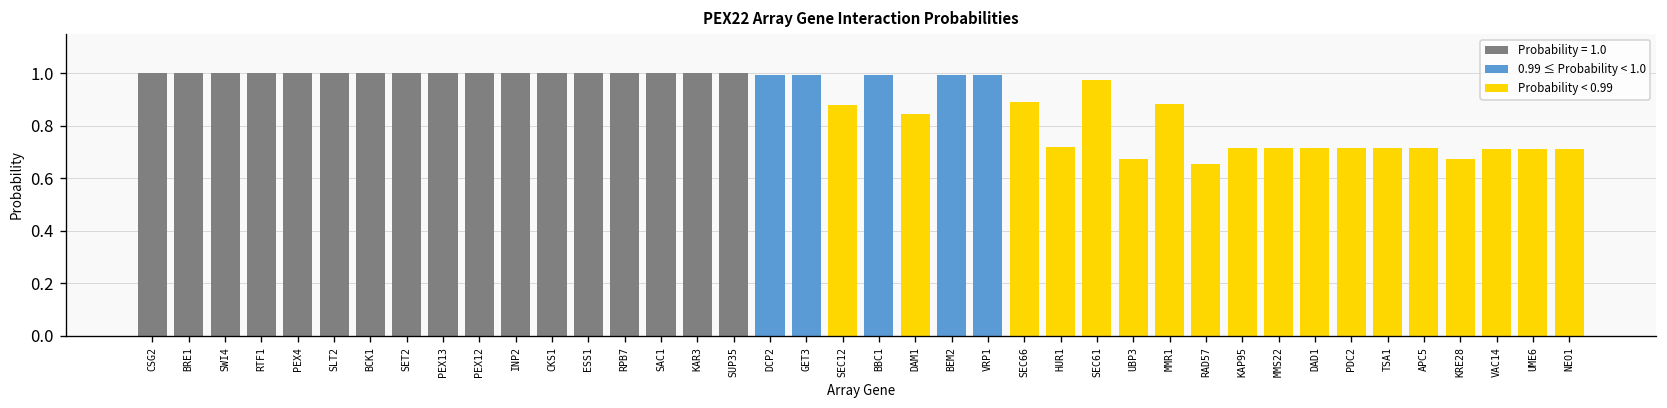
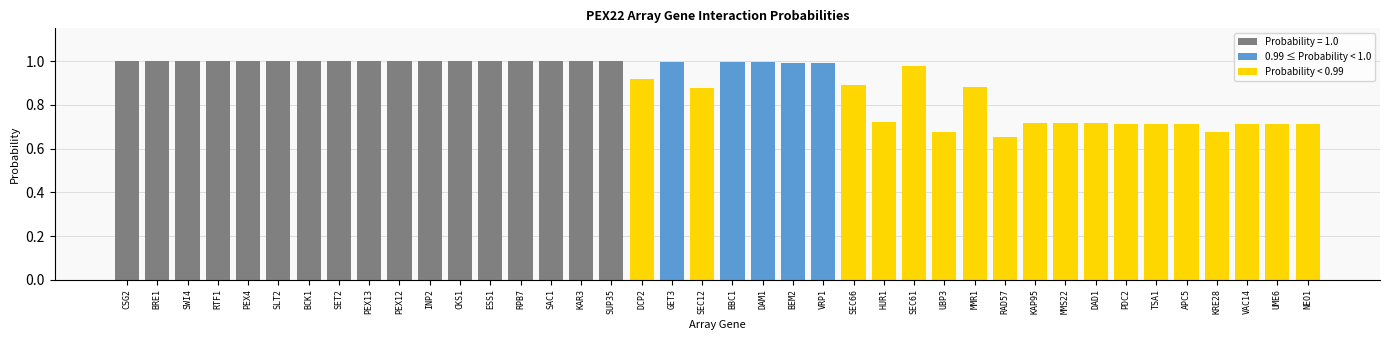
  {
    "CSG2": 1.00,
    "BRE1": 1.00,
    "SWI4": 1.00,
    "RTF1": 1.00,
    "PEX4": 1.00,
    "SLT2": 1.00,
    "BCK1": 1.00,
    "SET2": 1.00,
    "PEX13": 1.00,
    "PEX12": 1.00,
    "INP2": 1.00,
    "CKS1": 1.00,
    "ESS1": 1.00,
    "RPB7": 1.00,
    "SAC1": 1.00,
    "KAR3": 1.00,
    "SUP35": 1.00,
-   "DCP2": 1.00,
+   "DCP2": 0.92,
    "GET3": 0.99,
    "SEC12": 0.88,
    "BBC1": 0.99,
-   "DAM1": 0.85,
+   "DAM1": 0.99,
    "BEM2": 0.99,
    "VRP1": 0.99,
    "SEC66": 0.89,
    "HUR1": 0.72,
    "SEC61": 0.98,
    "UBP3": 0.67,
    "MMR1": 0.88,
    "RAD57": 0.65,
    "KAP95": 0.72,
    "MMS22": 0.71,
    "DAD1": 0.71,
    "PDC2": 0.71,
    "TSA1": 0.71,
    "APC5": 0.71,
    "KRE28": 0.67,
    "VAC14": 0.71,
    "UME6": 0.71,
    "NEO1": 0.71
  }
